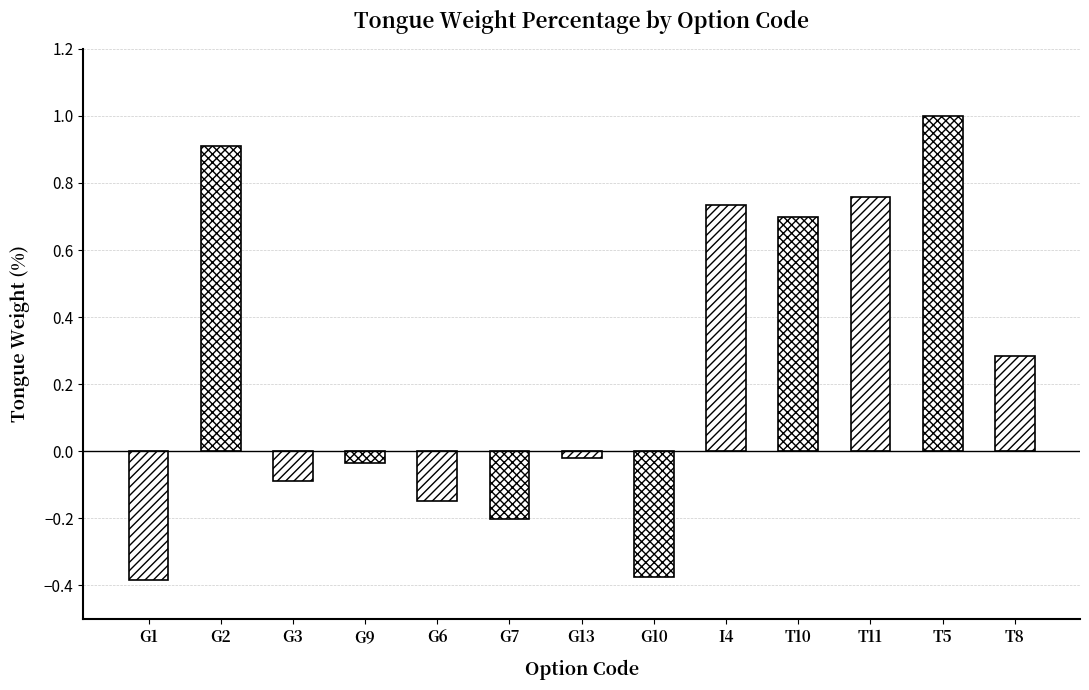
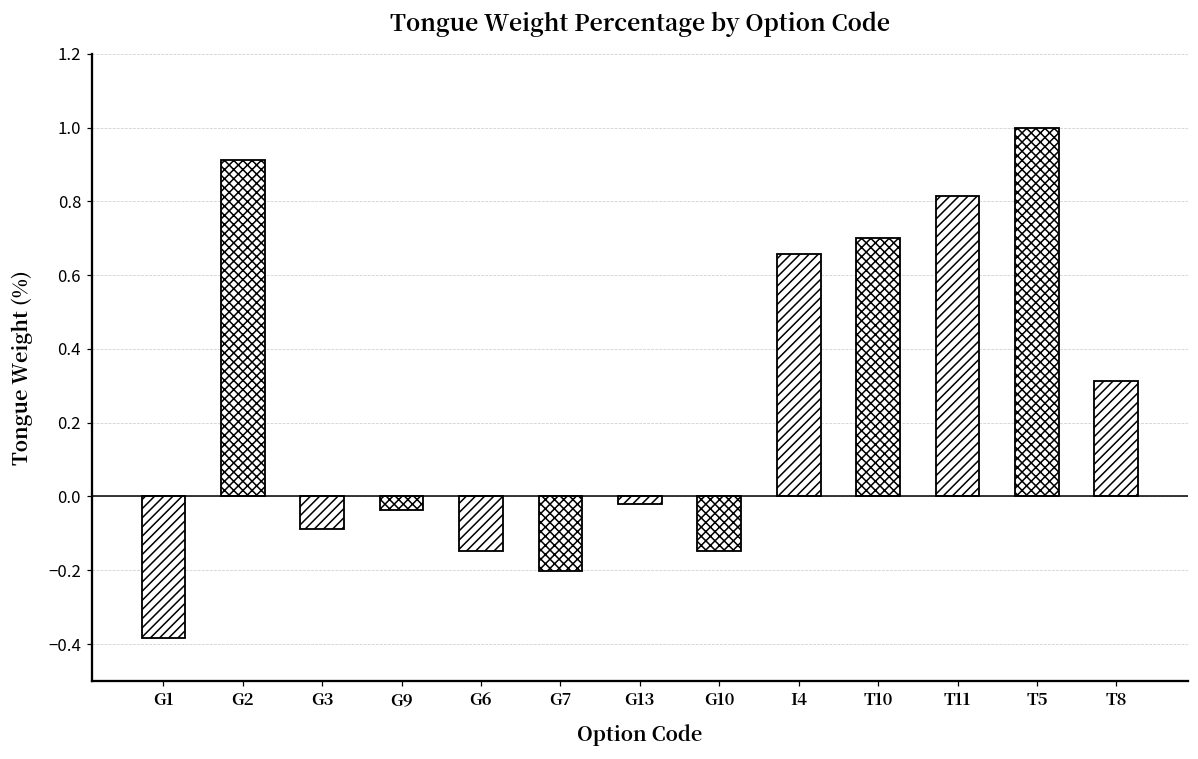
  {
    "G1": -0.38,
    "G2": 0.91,
    "G3": -0.09,
    "G9": -0.04,
    "G6": -0.15,
    "G7": -0.20,
    "G13": -0.02,
-   "G10": -0.37,
-   "I4": 0.73,
+   "G10": -0.15,
+   "I4": 0.66,
    "T10": 0.70,
-   "T11": 0.76,
+   "T11": 0.82,
    "T5": 1.00,
-   "T8": 0.28
+   "T8": 0.31
  }
